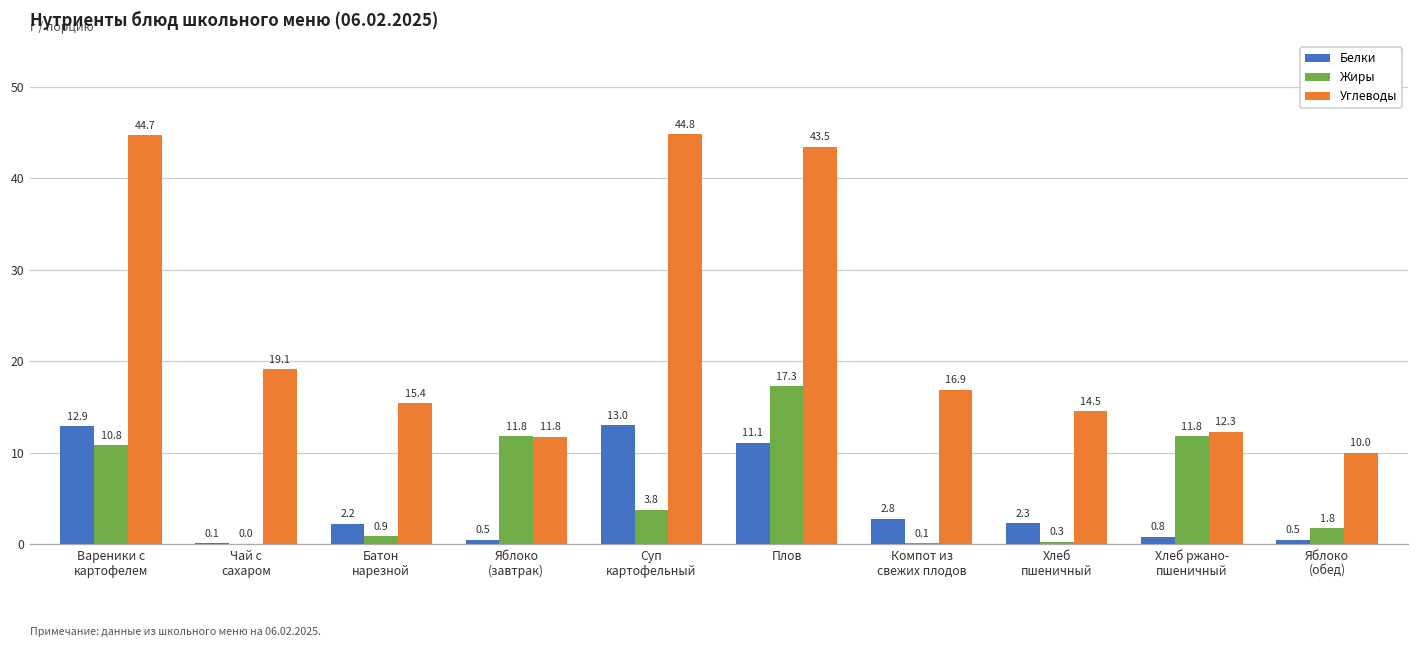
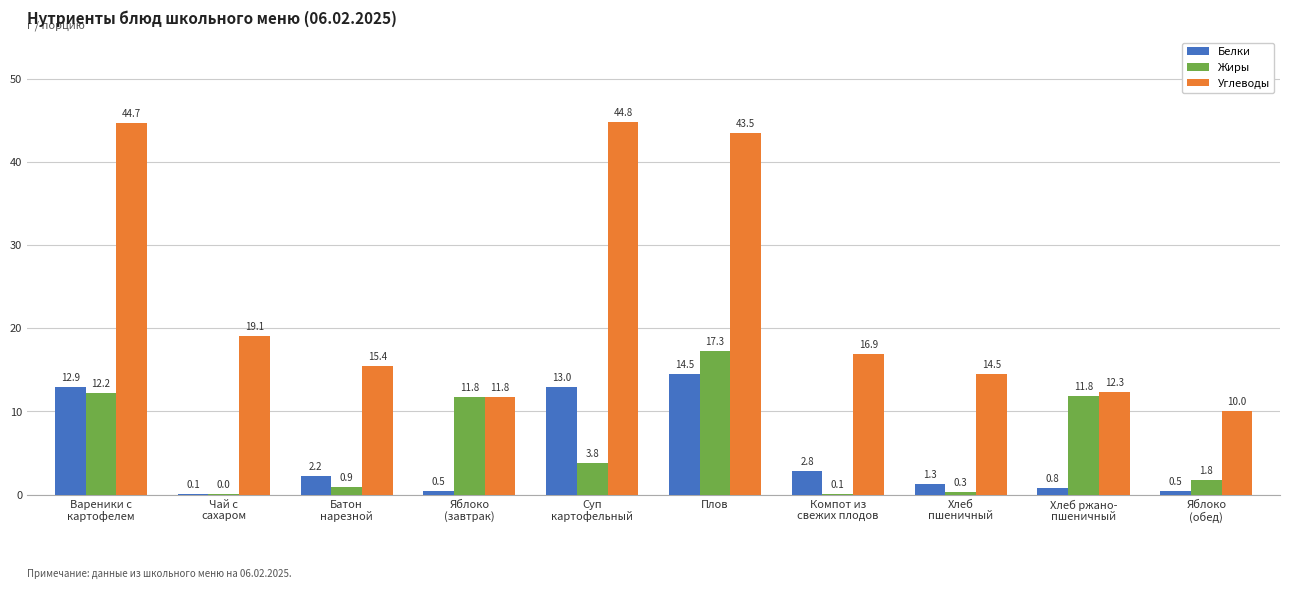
  {
    "Белки": {
      "Вареники с картофелем": 12.9,
      "Чай с сахаром": 0.1,
      "Батон нарезной": 2.2,
      "Яблоко (завтрак)": 0.5,
      "Суп картофельный": 13.0,
-     "Плов": 11.1,
+     "Плов": 14.5,
      "Компот из свежих плодов": 2.8,
-     "Хлеб пшеничный": 2.3,
+     "Хлеб пшеничный": 1.3,
      "Хлеб ржано- пшеничный": 0.8,
      "Яблоко (обед)": 0.5
    },
    "Жиры": {
-     "Вареники с картофелем": 10.8,
+     "Вареники с картофелем": 12.2,
      "Чай с сахаром": 0.0,
      "Батон нарезной": 0.9,
      "Яблоко (завтрак)": 11.8,
      "Суп картофельный": 3.8,
      "Плов": 17.3,
      "Компот из свежих плодов": 0.1,
      "Хлеб пшеничный": 0.3,
      "Хлеб ржано- пшеничный": 11.8,
      "Яблоко (обед)": 1.8
    },
    "Углеводы": {
      "Вареники с картофелем": 44.7,
      "Чай с сахаром": 19.1,
      "Батон нарезной": 15.4,
      "Яблоко (завтрак)": 11.8,
      "Суп картофельный": 44.8,
      "Плов": 43.5,
      "Компот из свежих плодов": 16.9,
      "Хлеб пшеничный": 14.5,
      "Хлеб ржано- пшеничный": 12.3,
      "Яблоко (обед)": 10.0
    }
  }
